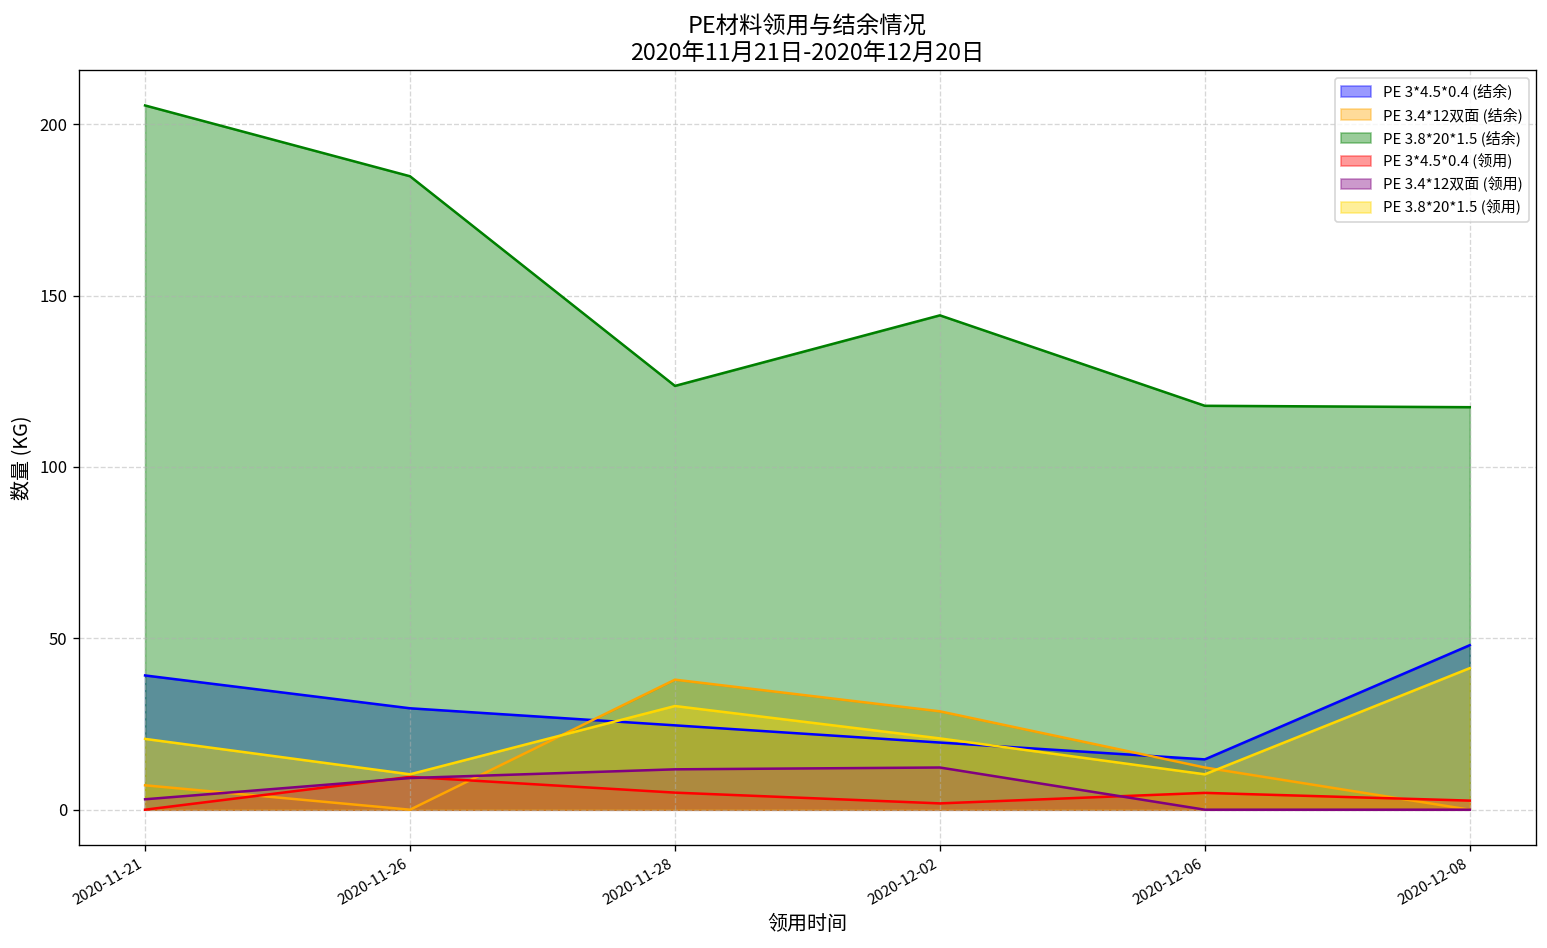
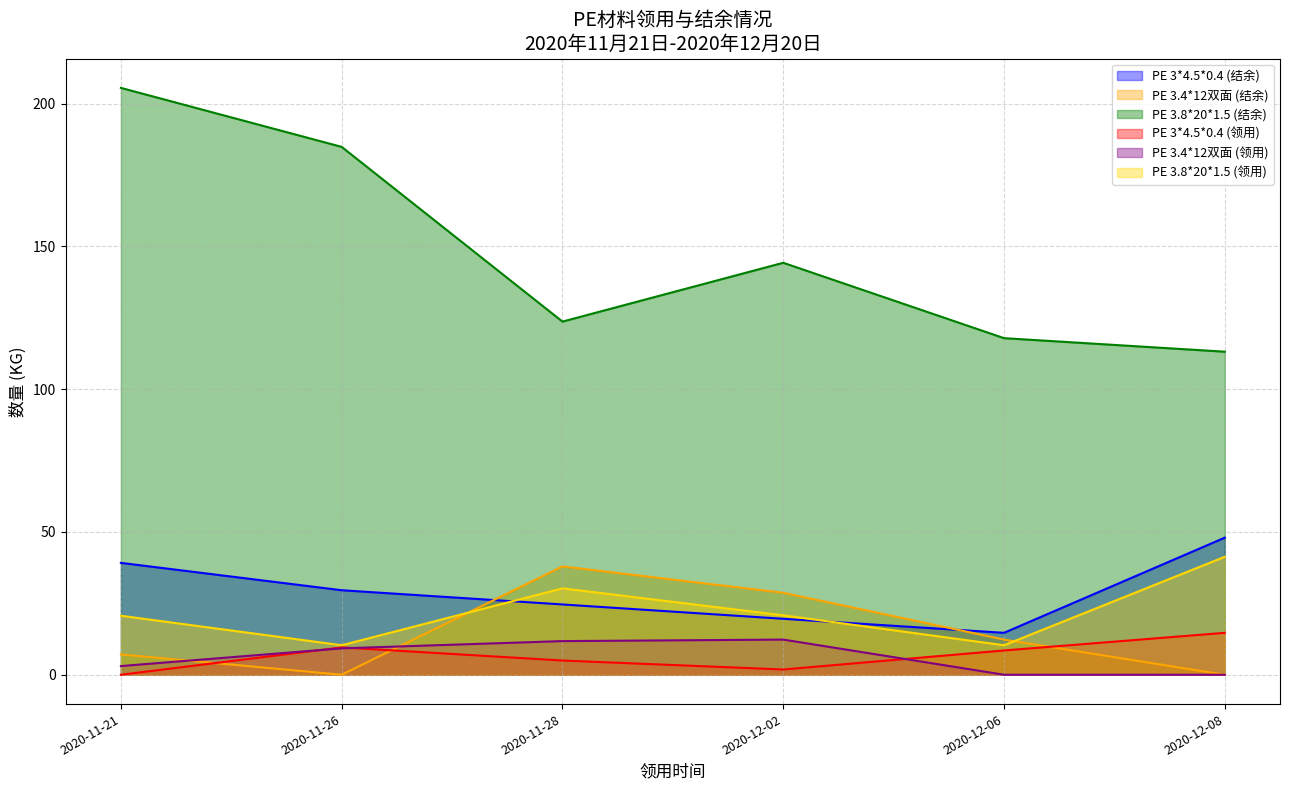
  {
    "PE 3*4.5*0.4 (结余)": {
      "2020-11-21": 39,
      "2020-11-26": 30,
      "2020-11-28": 25,
      "2020-12-02": 20,
      "2020-12-06": 15,
      "2020-12-08": 48
    },
    "PE 3.8*20*1.5 (结余)": {
      "2020-11-21": 205,
      "2020-11-26": 185,
      "2020-11-28": 124,
      "2020-12-02": 144,
      "2020-12-06": 118,
-     "2020-12-08": 117
+     "2020-12-08": 113
    },
    "PE 3*4.5*0.4 (领用)": {
      "2020-11-21": 0,
      "2020-11-28": 5,
      "2020-12-02": 2,
-     "2020-12-06": 5,
-     "2020-12-08": 3
+     "2020-12-06": 9,
+     "2020-12-08": 15
    },
    "PE 3.4*12双面 (领用)": {
      "2020-11-21": 3,
      "2020-11-28": 12,
      "2020-12-02": 12,
      "2020-12-06": 0
    }
  }
